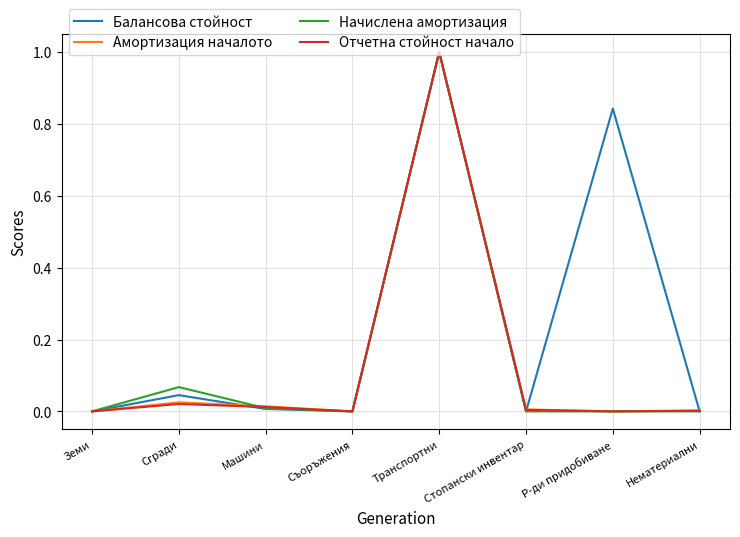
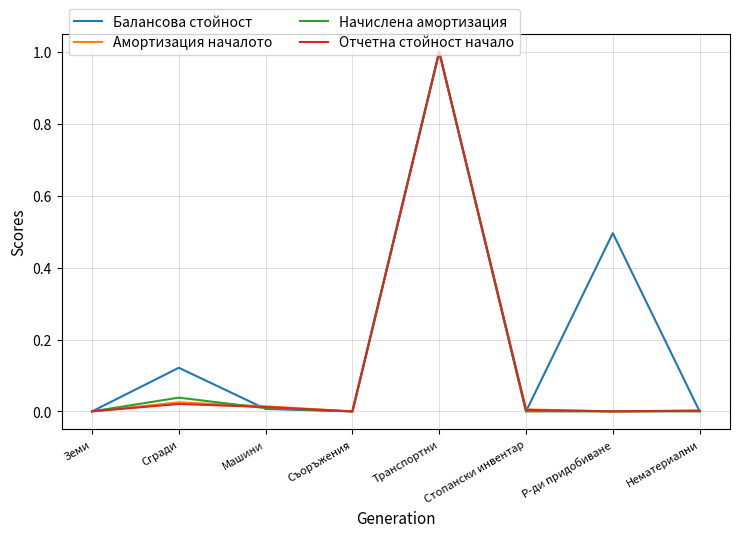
  {
    "Балансова стойност": {
-     "Сгради": 0.05,
-     "Р-ди придобиване": 0.84
+     "Сгради": 0.12,
+     "Р-ди придобиване": 0.50
    },
    "Начислена амортизация": {
-     "Сгради": 0.07
+     "Сгради": 0.04
    }
  }
